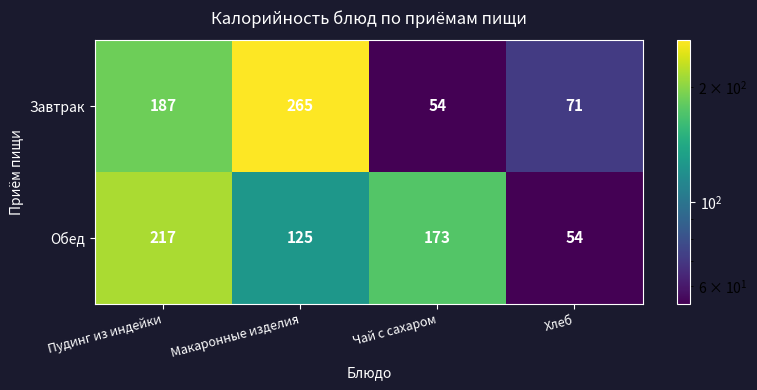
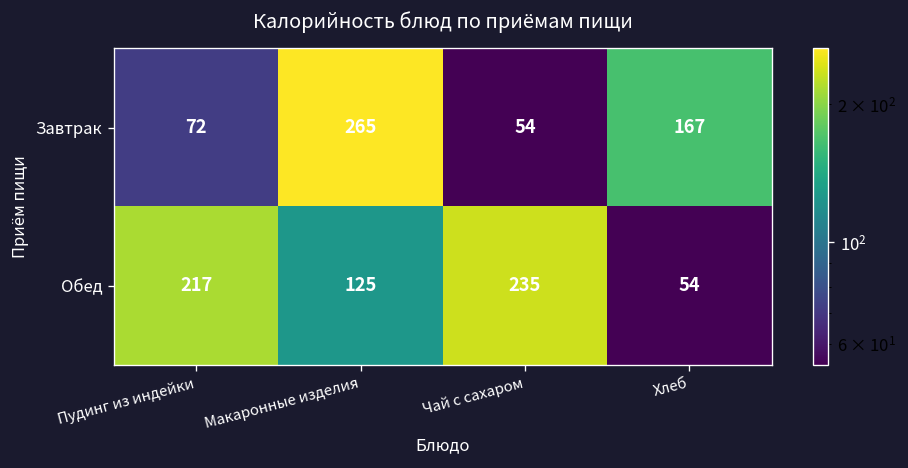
  {
    "Завтрак": {
-     "Пудинг из индейки": 187,
+     "Пудинг из индейки": 72,
      "Макаронные изделия": 265,
      "Чай с сахаром": 54,
-     "Хлеб": 71
+     "Хлеб": 167
    },
    "Обед": {
      "Пудинг из индейки": 217,
      "Макаронные изделия": 125,
-     "Чай с сахаром": 173,
+     "Чай с сахаром": 235,
      "Хлеб": 54
    }
  }
